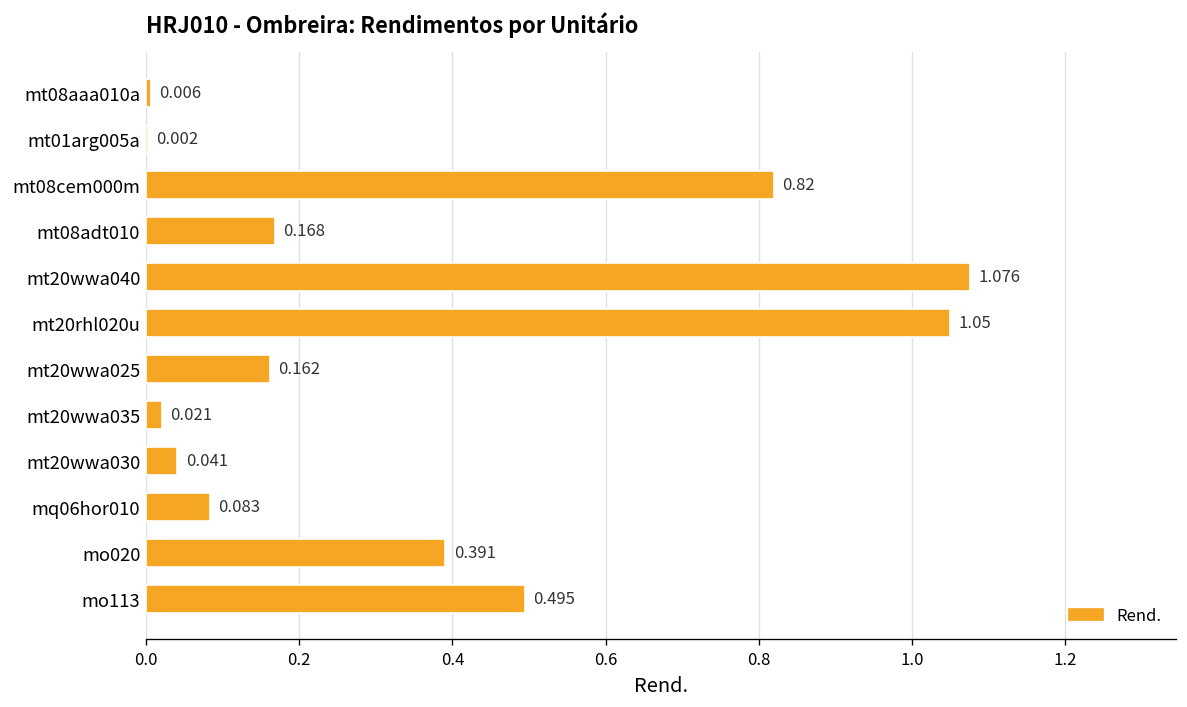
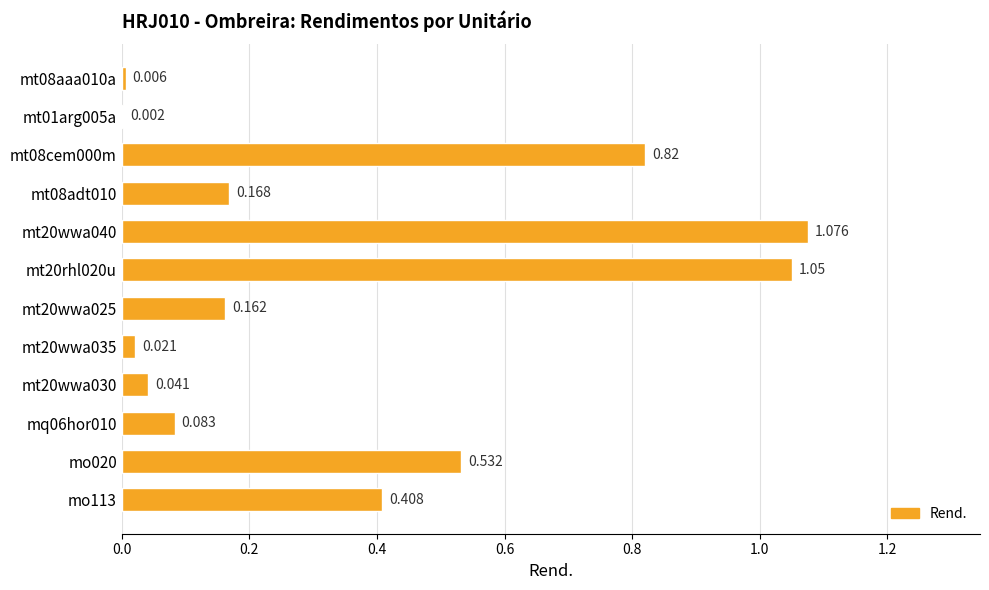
  {
    "mt08aaa010a": 0.006,
    "mt01arg005a": 0.002,
    "mt08cem000m": 0.82,
    "mt08adt010": 0.168,
    "mt20wwa040": 1.076,
    "mt20rhl020u": 1.05,
    "mt20wwa025": 0.162,
    "mt20wwa035": 0.021,
    "mt20wwa030": 0.041,
    "mq06hor010": 0.083,
-   "mo020": 0.391,
-   "mo113": 0.495
+   "mo020": 0.532,
+   "mo113": 0.408
  }
